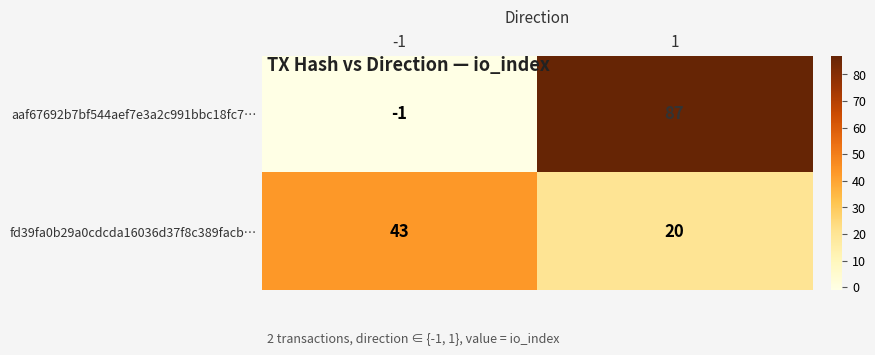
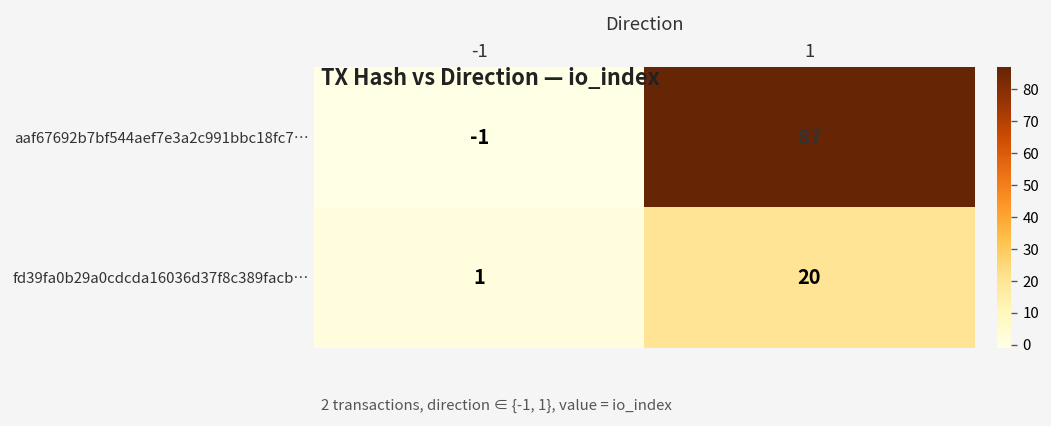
  {
    "aaf67692b7bf544aef7e3a2c991bbc18fc7…": {
      "-1": -1,
      "1": 87
    },
    "fd39fa0b29a0cdcda16036d37f8c389facb…": {
-     "-1": 43,
+     "-1": 1,
      "1": 20
    }
  }
